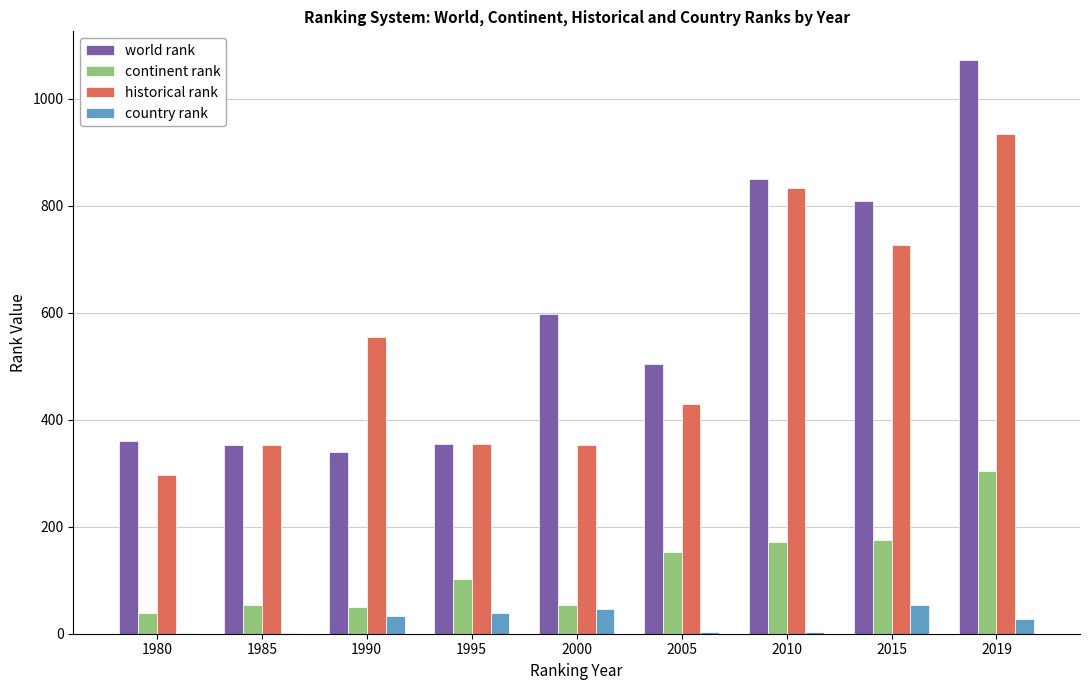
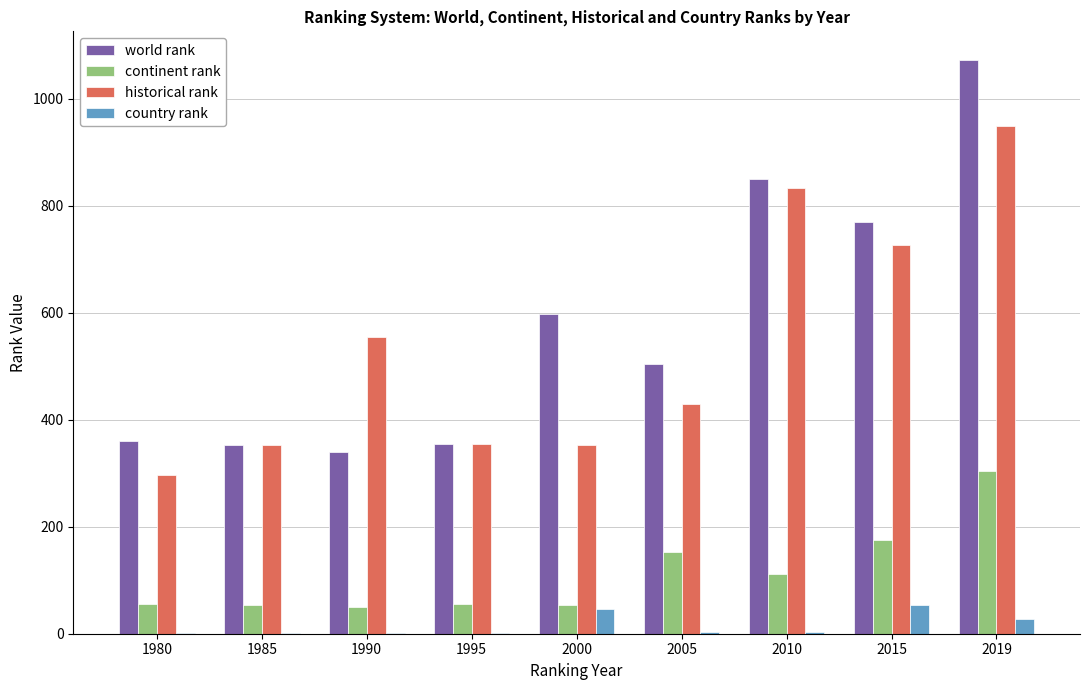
  {
    "world rank": {
      "1980": 360,
      "1985": 350,
      "1990": 340,
      "1995": 360,
      "2000": 600,
      "2005": 500,
      "2010": 850,
-     "2015": 810,
+     "2015": 770,
      "2019": 1070
    },
    "continent rank": {
-     "1980": 40,
+     "1980": 60,
      "1985": 50,
      "1990": 50,
-     "1995": 100,
+     "1995": 60,
      "2000": 50,
      "2005": 150,
-     "2010": 170,
+     "2010": 110,
      "2015": 180,
      "2019": 300
    },
    "historical rank": {
      "1980": 300,
      "1985": 350,
      "1990": 550,
      "1995": 360,
      "2000": 350,
      "2005": 430,
      "2010": 830,
      "2015": 730,
-     "2019": 930
+     "2019": 950
    },
    "country rank": {
-     "1990": 30,
-     "1995": 40,
+     "1990": 0,
+     "1995": 0,
      "2000": 50,
      "2015": 50,
      "2019": 30
    }
  }
